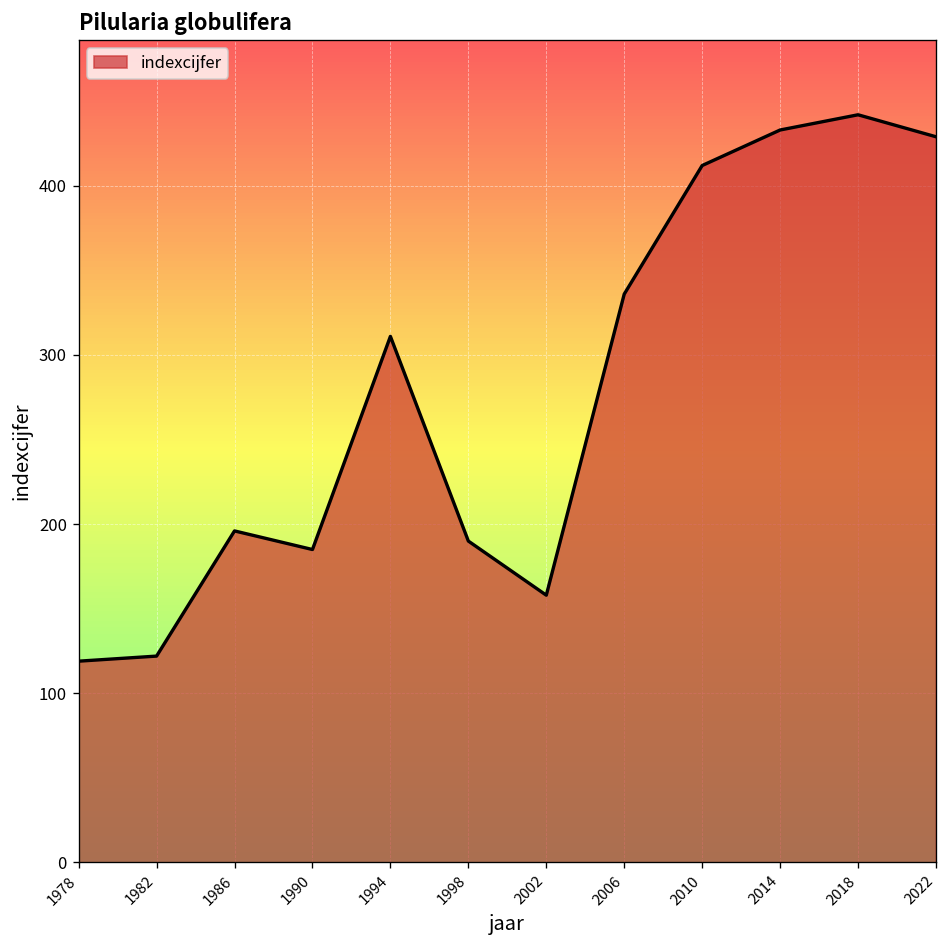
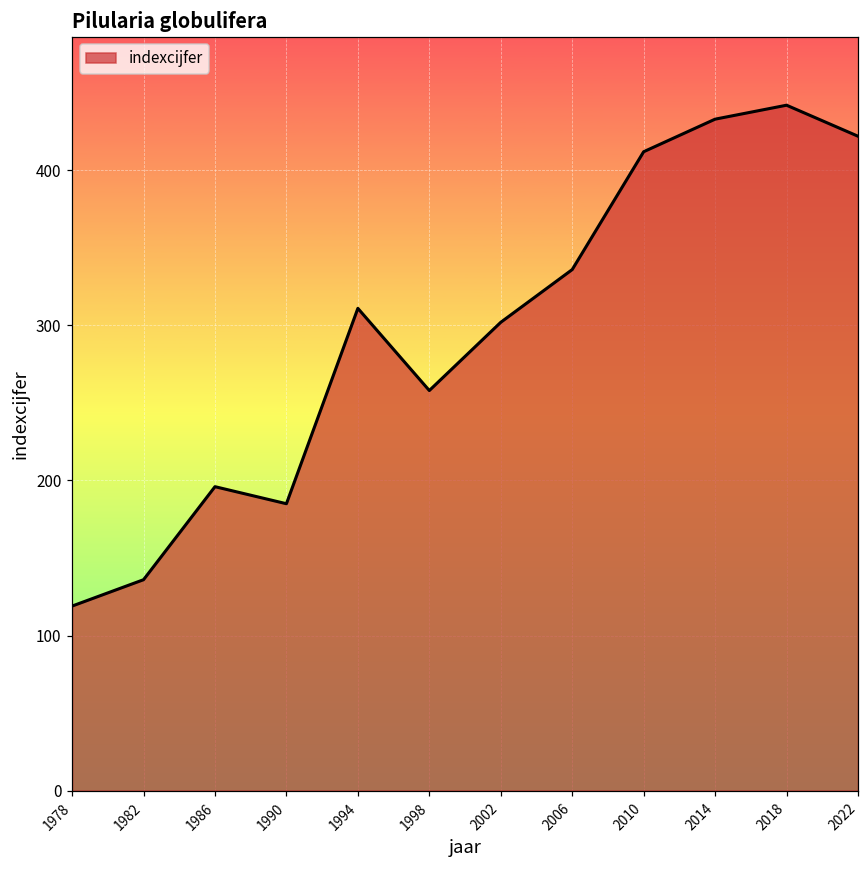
  {
    "1978": 119,
-   "1982": 122,
+   "1982": 136,
    "1986": 196,
    "1990": 185,
    "1994": 311,
-   "1998": 190,
-   "2002": 158,
+   "1998": 258,
+   "2002": 302,
    "2006": 336,
    "2010": 412,
    "2014": 433,
    "2018": 442,
-   "2022": 429
+   "2022": 422
  }
